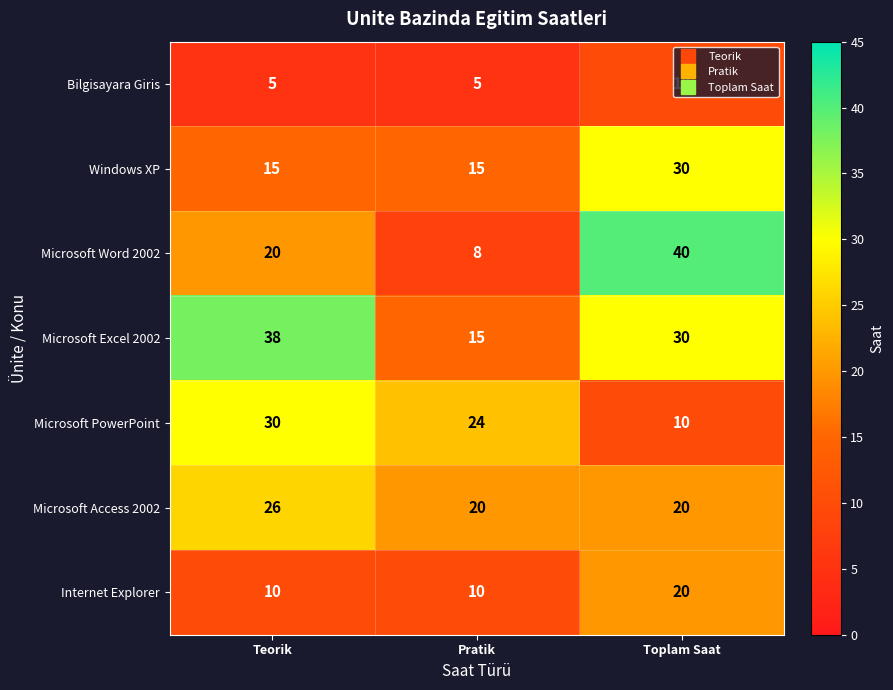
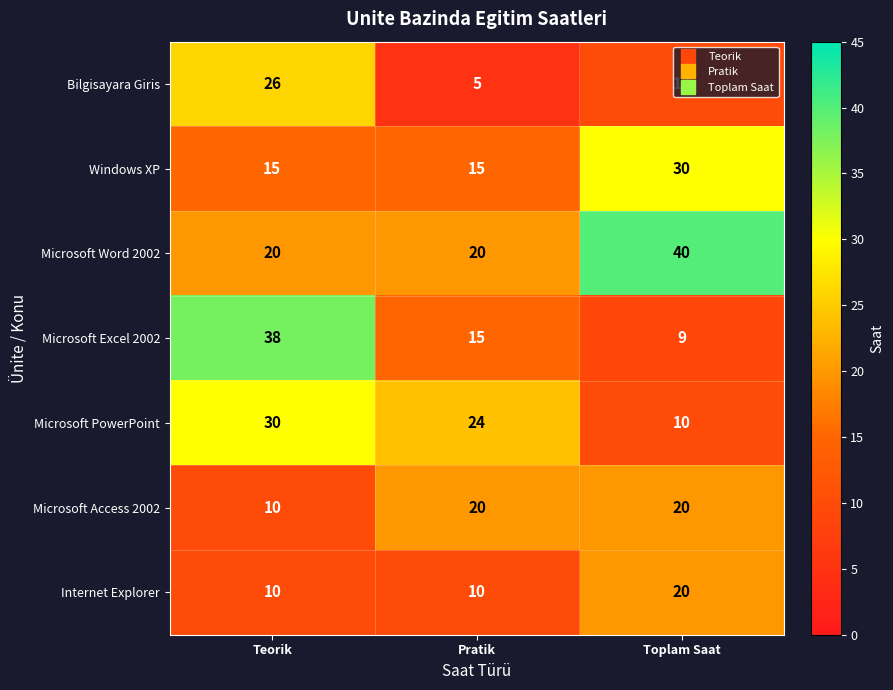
  {
    "Bilgisayara Giris": {
-     "Teorik": 5,
+     "Teorik": 26,
      "Pratik": 5
    },
    "Windows XP": {
      "Teorik": 15,
      "Pratik": 15,
      "Toplam Saat": 30
    },
    "Microsoft Word 2002": {
      "Teorik": 20,
-     "Pratik": 8,
+     "Pratik": 20,
      "Toplam Saat": 40
    },
    "Microsoft Excel 2002": {
      "Teorik": 38,
      "Pratik": 15,
-     "Toplam Saat": 30
+     "Toplam Saat": 9
    },
    "Microsoft PowerPoint": {
      "Teorik": 30,
      "Pratik": 24,
      "Toplam Saat": 10
    },
    "Microsoft Access 2002": {
-     "Teorik": 26,
+     "Teorik": 10,
      "Pratik": 20,
      "Toplam Saat": 20
    },
    "Internet Explorer": {
      "Teorik": 10,
      "Pratik": 10,
      "Toplam Saat": 20
    }
  }
